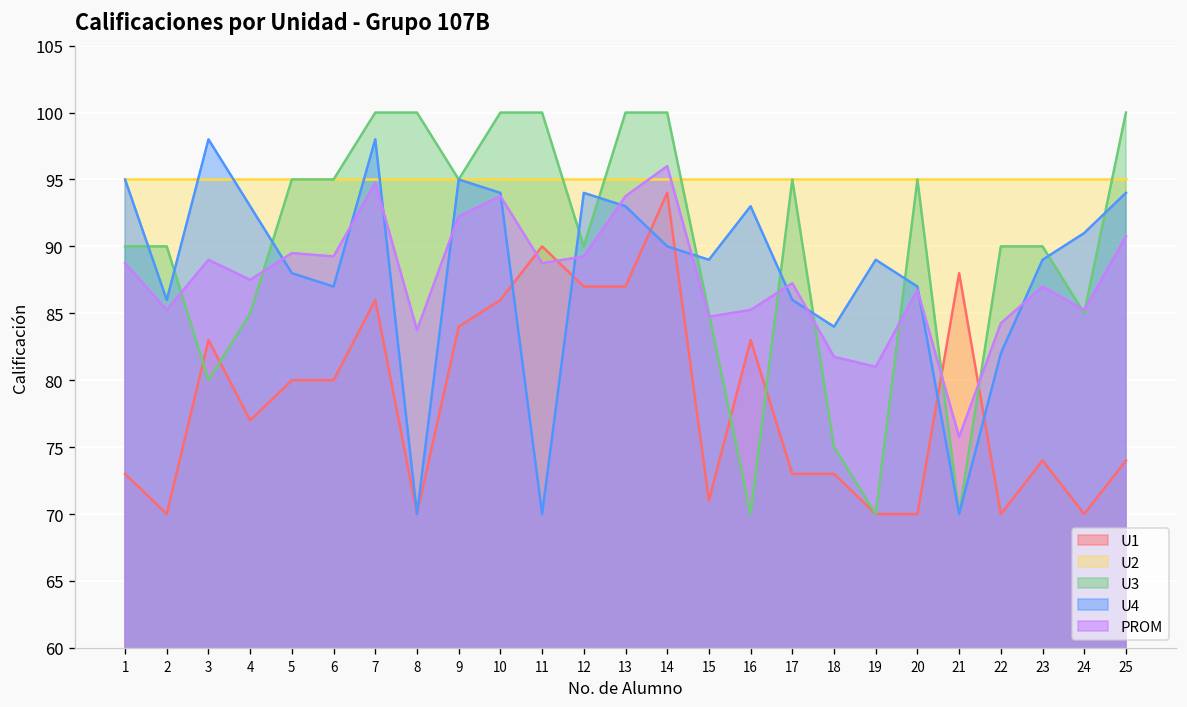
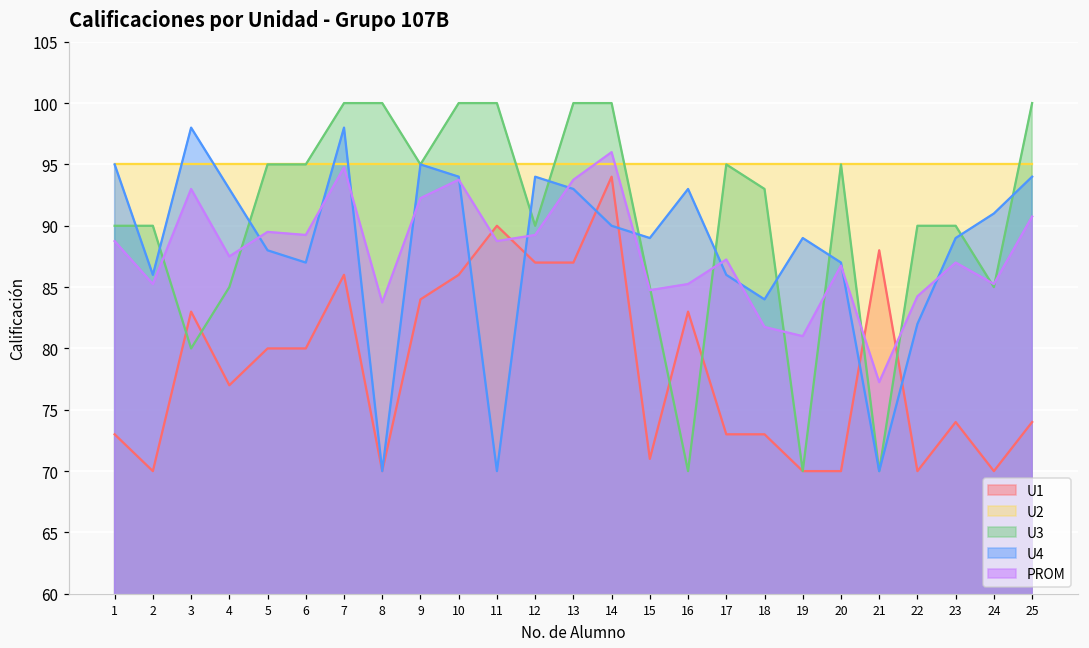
  {
    "U1": {
      "1": 73.0,
      "2": 70.0,
      "3": 83.0,
      "4": 77.0,
      "5": 80.0,
      "6": 80.0,
      "7": 86.0,
      "9": 84.0,
      "10": 86.0,
      "11": 90.0,
      "12": 87.0,
      "13": 87.0,
      "14": 94.0,
      "15": 71.0,
      "16": 83.0,
      "17": 73.0,
      "18": 73.0,
      "20": 70.0,
      "21": 88.0,
      "22": 70.0,
      "23": 74.0,
      "24": 70.0,
      "25": 74.0
    },
    "U2": {
      "2": 95.0,
      "3": 95.0,
      "4": 95.0,
      "7": 95.0,
      "8": 95.0,
      "10": 95.0,
      "11": 95.0,
      "12": 95.0,
      "13": 95.0,
      "14": 95.0,
      "15": 95.0,
      "16": 95.0,
      "18": 95.0,
      "19": 95.0,
      "21": 95.0,
      "22": 95.0,
      "23": 95.0,
      "24": 95.0,
      "25": 95.0
    },
    "U3": {
      "1": 90,
      "2": 90,
      "3": 80,
      "4": 85,
      "7": 100,
      "8": 100,
      "10": 100,
      "11": 100,
      "12": 90,
      "13": 100,
      "14": 100,
      "15": 85,
      "16": 70,
-     "18": 75,
+     "18": 93,
      "22": 90,
      "23": 90,
      "24": 85,
      "25": 100
    },
    "U4": {
      "2": 86.0,
      "3": 98.0,
      "4": 93.0,
      "5": 88.0,
      "6": 87.0,
      "7": 98.0,
      "10": 94.0,
      "11": 70.0,
      "12": 94.0,
      "13": 93.0,
      "14": 90.0,
      "15": 89.0,
      "16": 93.0,
      "17": 86.0,
      "18": 84.0,
      "19": 89.0,
      "20": 87.0,
      "22": 82.0,
      "23": 89.0,
      "24": 91.0,
      "25": 94.0
    },
    "PROM": {
      "1": 88.8,
      "2": 85.3,
-     "3": 89,
+     "3": 93,
      "4": 87.5,
      "5": 89.5,
      "6": 89.3,
      "7": 94.8,
      "8": 83.8,
      "9": 92.3,
      "10": 93.8,
      "11": 88.8,
      "12": 89.3,
      "13": 93.8,
      "14": 96.0,
      "15": 84.8,
      "16": 85.3,
      "17": 87.3,
      "18": 81.8,
      "19": 81.0,
      "20": 86.8,
-     "21": 75.8,
+     "21": 77.3,
      "22": 84.3,
      "23": 87.0,
      "24": 85.3,
      "25": 90.8
    }
  }
